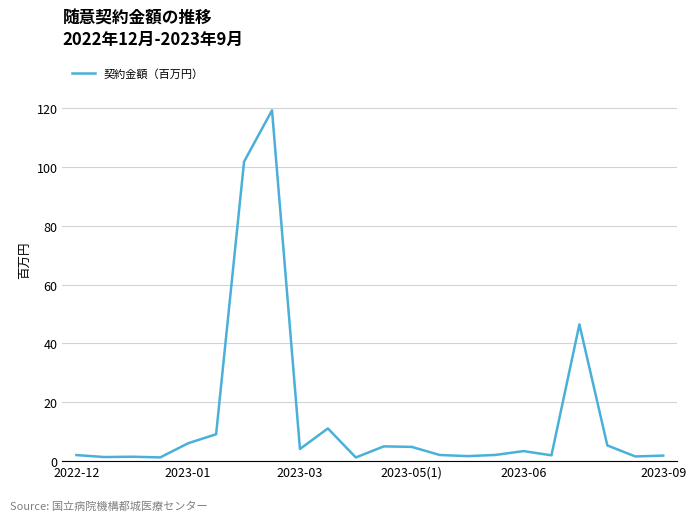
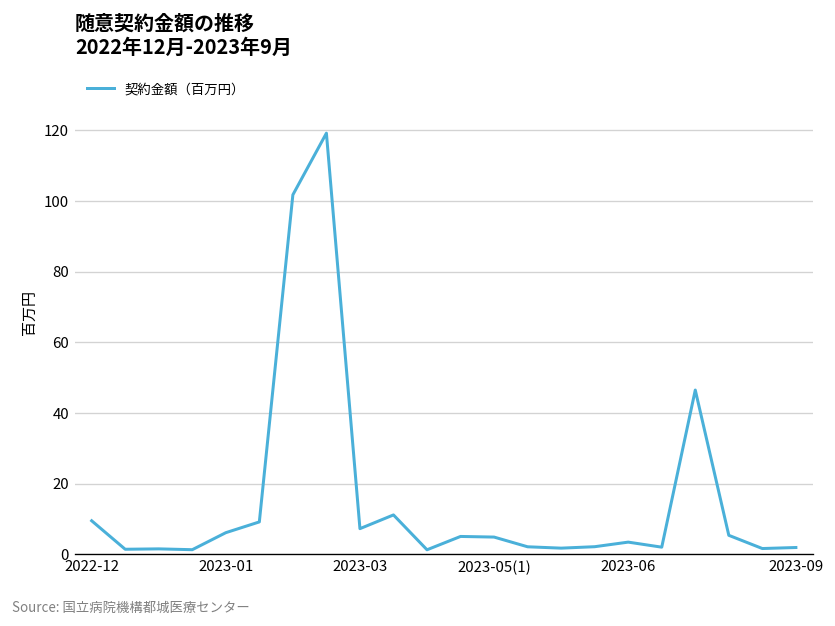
  {
-   "2022-12": 2,
+   "2022-12": 9,
    "2023-01": 6,
-   "2023-03": 4,
+   "2023-03": 7,
    "2023-05(1)": 5,
    "2023-06": 3,
    "2023-09": 2
  }
